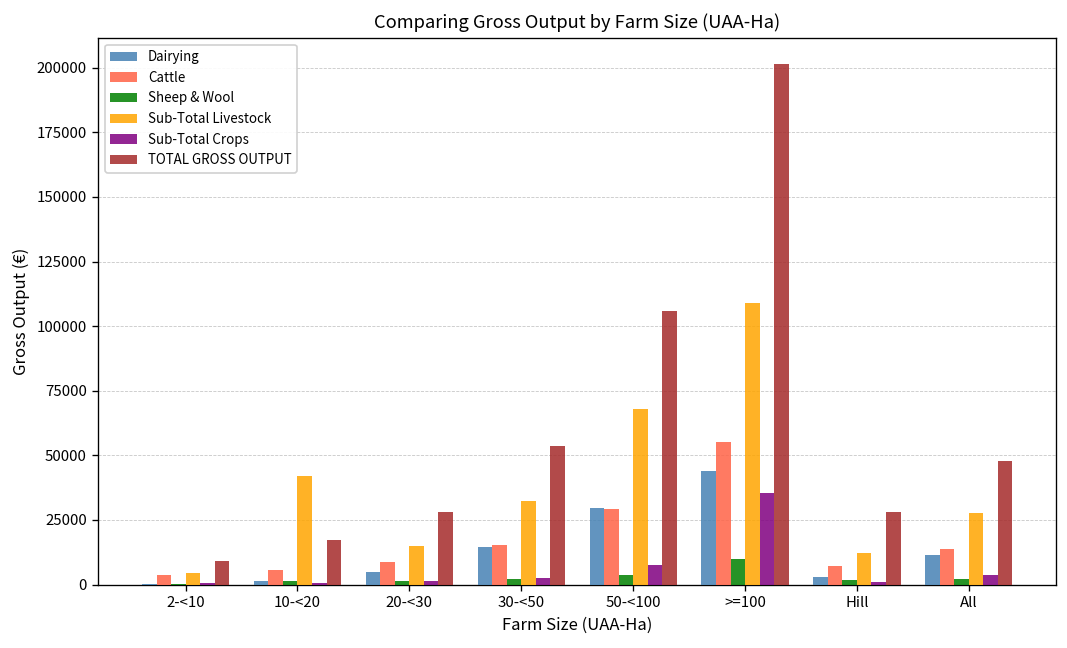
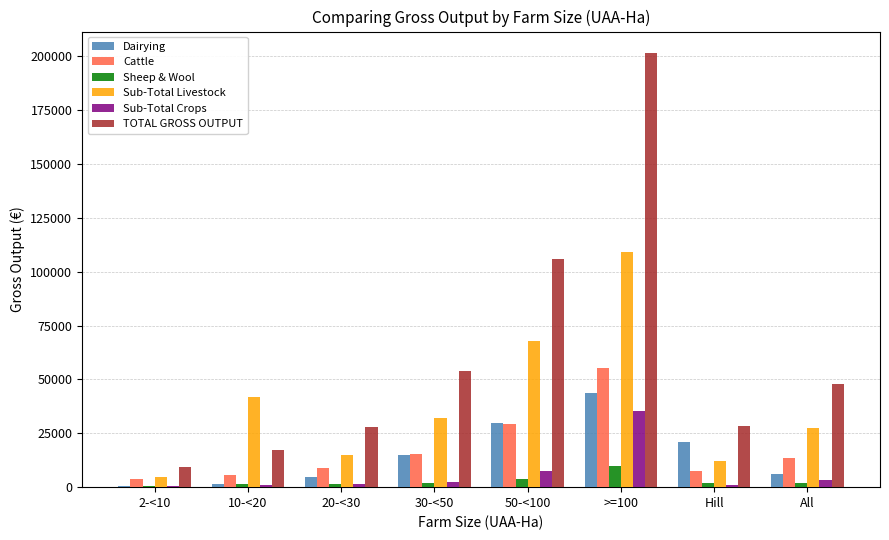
  {
    "Dairying": {
      "10-<20": 1000,
      "20-<30": 5000,
      "30-<50": 15000,
      "50-<100": 30000,
      ">=100": 44000,
-     "Hill": 3000,
-     "All": 12000
+     "Hill": 21000,
+     "All": 6000
    },
    "Cattle": {
      "2-<10": 4000,
      "10-<20": 6000,
      "20-<30": 9000,
      "30-<50": 15000,
      "50-<100": 29000,
      ">=100": 55000,
      "Hill": 7000,
      "All": 14000
    },
    "Sheep & Wool": {
      "10-<20": 1000,
      "20-<30": 1000,
      "30-<50": 2000,
      "50-<100": 4000,
      ">=100": 10000,
      "Hill": 2000,
      "All": 2000
    },
    "Sub-Total Livestock": {
      "2-<10": 4000,
      "10-<20": 42000,
      "20-<30": 15000,
      "30-<50": 32000,
      "50-<100": 68000,
      ">=100": 109000,
      "Hill": 12000,
      "All": 28000
    },
    "Sub-Total Crops": {
      "20-<30": 1000,
      "30-<50": 2000,
      "50-<100": 7000,
      ">=100": 35000,
      "All": 4000
    },
    "TOTAL GROSS OUTPUT": {
      "2-<10": 9000,
      "10-<20": 17000,
      "20-<30": 28000,
      "30-<50": 54000,
      "50-<100": 106000,
      ">=100": 201000,
      "Hill": 28000,
      "All": 48000
    }
  }
